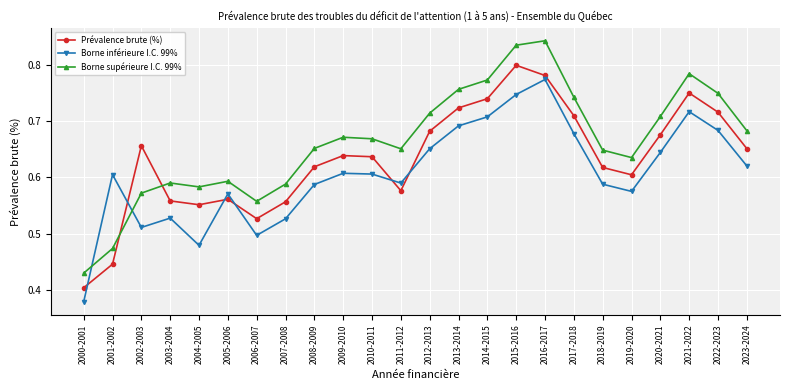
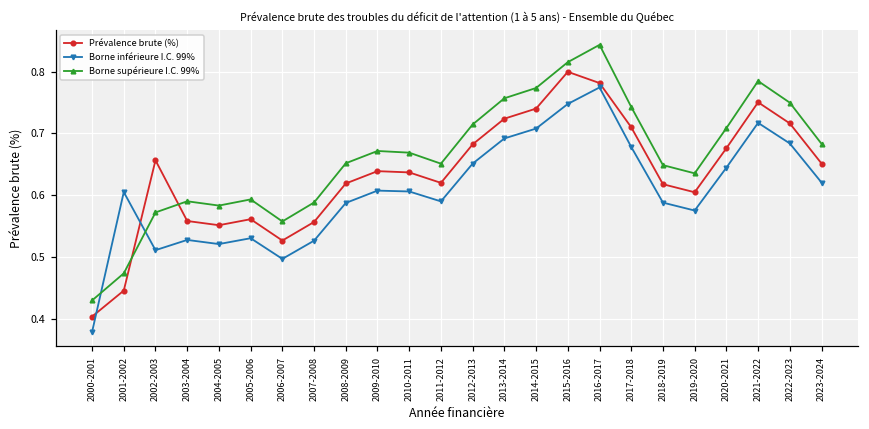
  {
    "Prévalence brute (%)": {
      "2000-2001": 0.40,
      "2001-2002": 0.45,
      "2002-2003": 0.66,
      "2003-2004": 0.56,
      "2004-2005": 0.55,
      "2005-2006": 0.56,
      "2006-2007": 0.53,
      "2007-2008": 0.56,
      "2008-2009": 0.62,
      "2009-2010": 0.64,
      "2010-2011": 0.64,
-     "2011-2012": 0.58,
+     "2011-2012": 0.62,
      "2012-2013": 0.68,
      "2013-2014": 0.72,
      "2014-2015": 0.74,
      "2015-2016": 0.80,
      "2016-2017": 0.78,
      "2017-2018": 0.71,
      "2018-2019": 0.62,
      "2019-2020": 0.60,
      "2020-2021": 0.68,
      "2021-2022": 0.75,
      "2022-2023": 0.72,
      "2023-2024": 0.65
    },
    "Borne inférieure I.C. 99%": {
      "2000-2001": 0.38,
      "2001-2002": 0.61,
      "2002-2003": 0.51,
      "2003-2004": 0.53,
-     "2004-2005": 0.48,
-     "2005-2006": 0.57,
+     "2004-2005": 0.52,
+     "2005-2006": 0.53,
      "2006-2007": 0.50,
      "2007-2008": 0.53,
      "2008-2009": 0.59,
      "2009-2010": 0.61,
      "2010-2011": 0.61,
      "2011-2012": 0.59,
      "2012-2013": 0.65,
      "2013-2014": 0.69,
      "2014-2015": 0.71,
      "2015-2016": 0.75,
      "2016-2017": 0.77,
      "2017-2018": 0.68,
      "2018-2019": 0.59,
      "2019-2020": 0.58,
      "2020-2021": 0.64,
      "2021-2022": 0.72,
      "2022-2023": 0.68,
      "2023-2024": 0.62
    },
    "Borne supérieure I.C. 99%": {
      "2000-2001": 0.43,
      "2001-2002": 0.47,
      "2002-2003": 0.57,
      "2003-2004": 0.59,
      "2004-2005": 0.58,
      "2005-2006": 0.59,
      "2006-2007": 0.56,
      "2007-2008": 0.59,
      "2008-2009": 0.65,
      "2009-2010": 0.67,
      "2010-2011": 0.67,
      "2011-2012": 0.65,
      "2012-2013": 0.71,
      "2013-2014": 0.76,
      "2014-2015": 0.77,
-     "2015-2016": 0.84,
+     "2015-2016": 0.82,
      "2016-2017": 0.84,
      "2017-2018": 0.74,
      "2018-2019": 0.65,
      "2019-2020": 0.64,
      "2020-2021": 0.71,
      "2021-2022": 0.79,
      "2022-2023": 0.75,
      "2023-2024": 0.68
    }
  }
